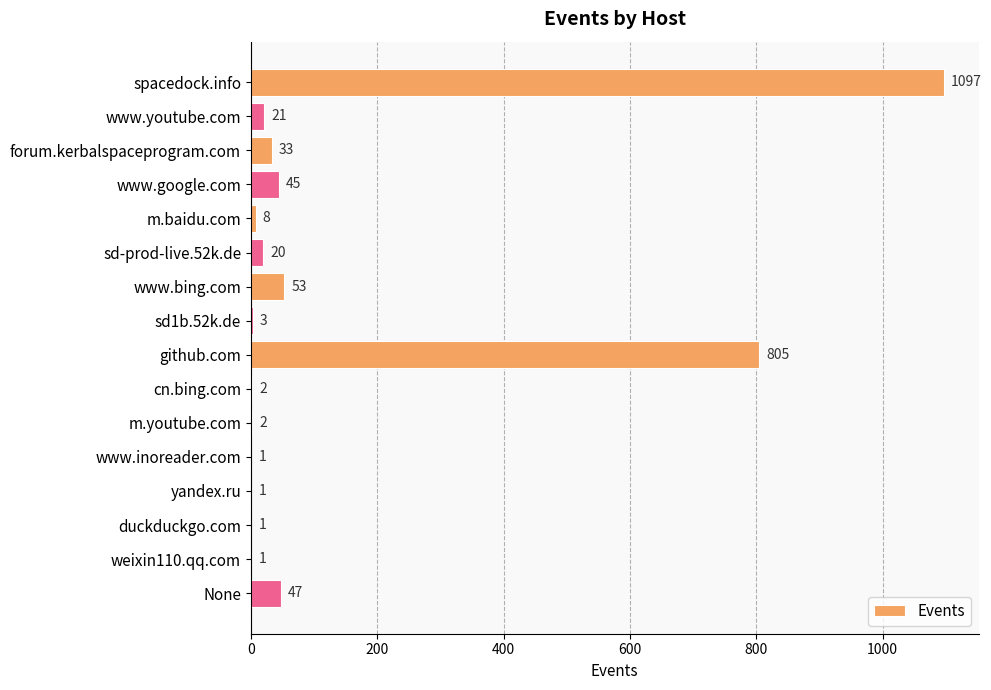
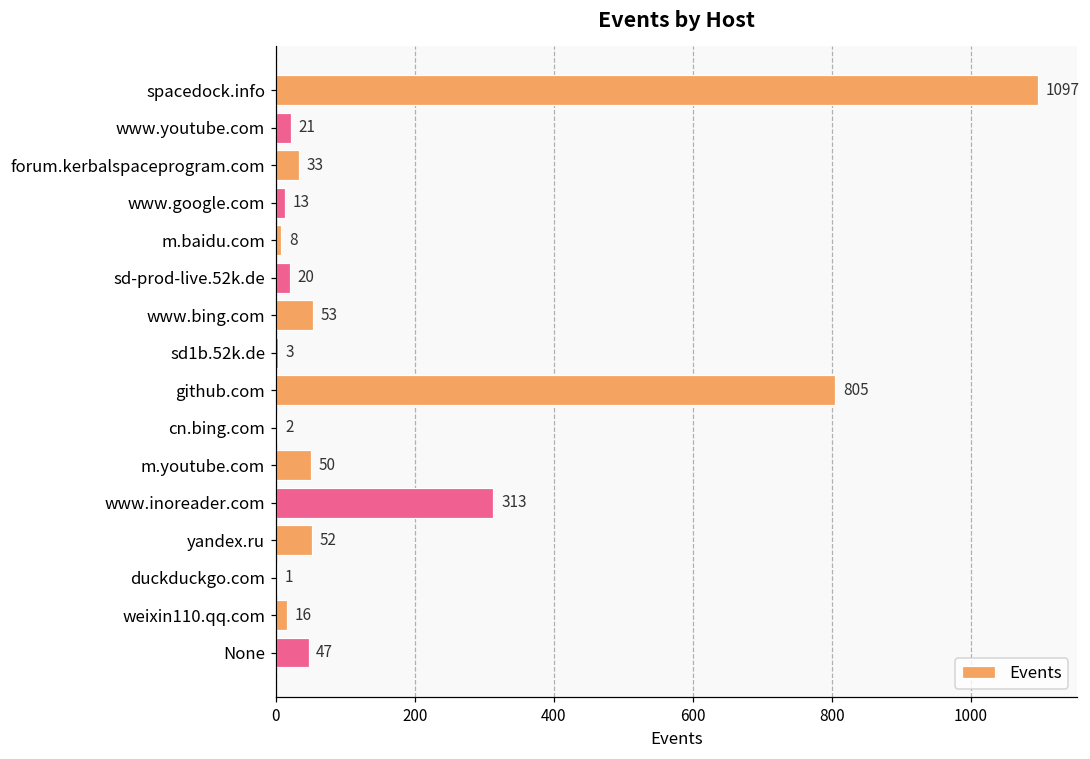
  {
    "spacedock.info": 1097,
    "www.youtube.com": 21,
    "forum.kerbalspaceprogram.com": 33,
-   "www.google.com": 45,
+   "www.google.com": 13,
    "m.baidu.com": 8,
    "sd-prod-live.52k.de": 20,
    "www.bing.com": 53,
    "sd1b.52k.de": 3,
    "github.com": 805,
    "cn.bing.com": 2,
-   "m.youtube.com": 2,
-   "www.inoreader.com": 1,
-   "yandex.ru": 1,
+   "m.youtube.com": 50,
+   "www.inoreader.com": 313,
+   "yandex.ru": 52,
    "duckduckgo.com": 1,
-   "weixin110.qq.com": 1,
+   "weixin110.qq.com": 16,
    "None": 47
  }
